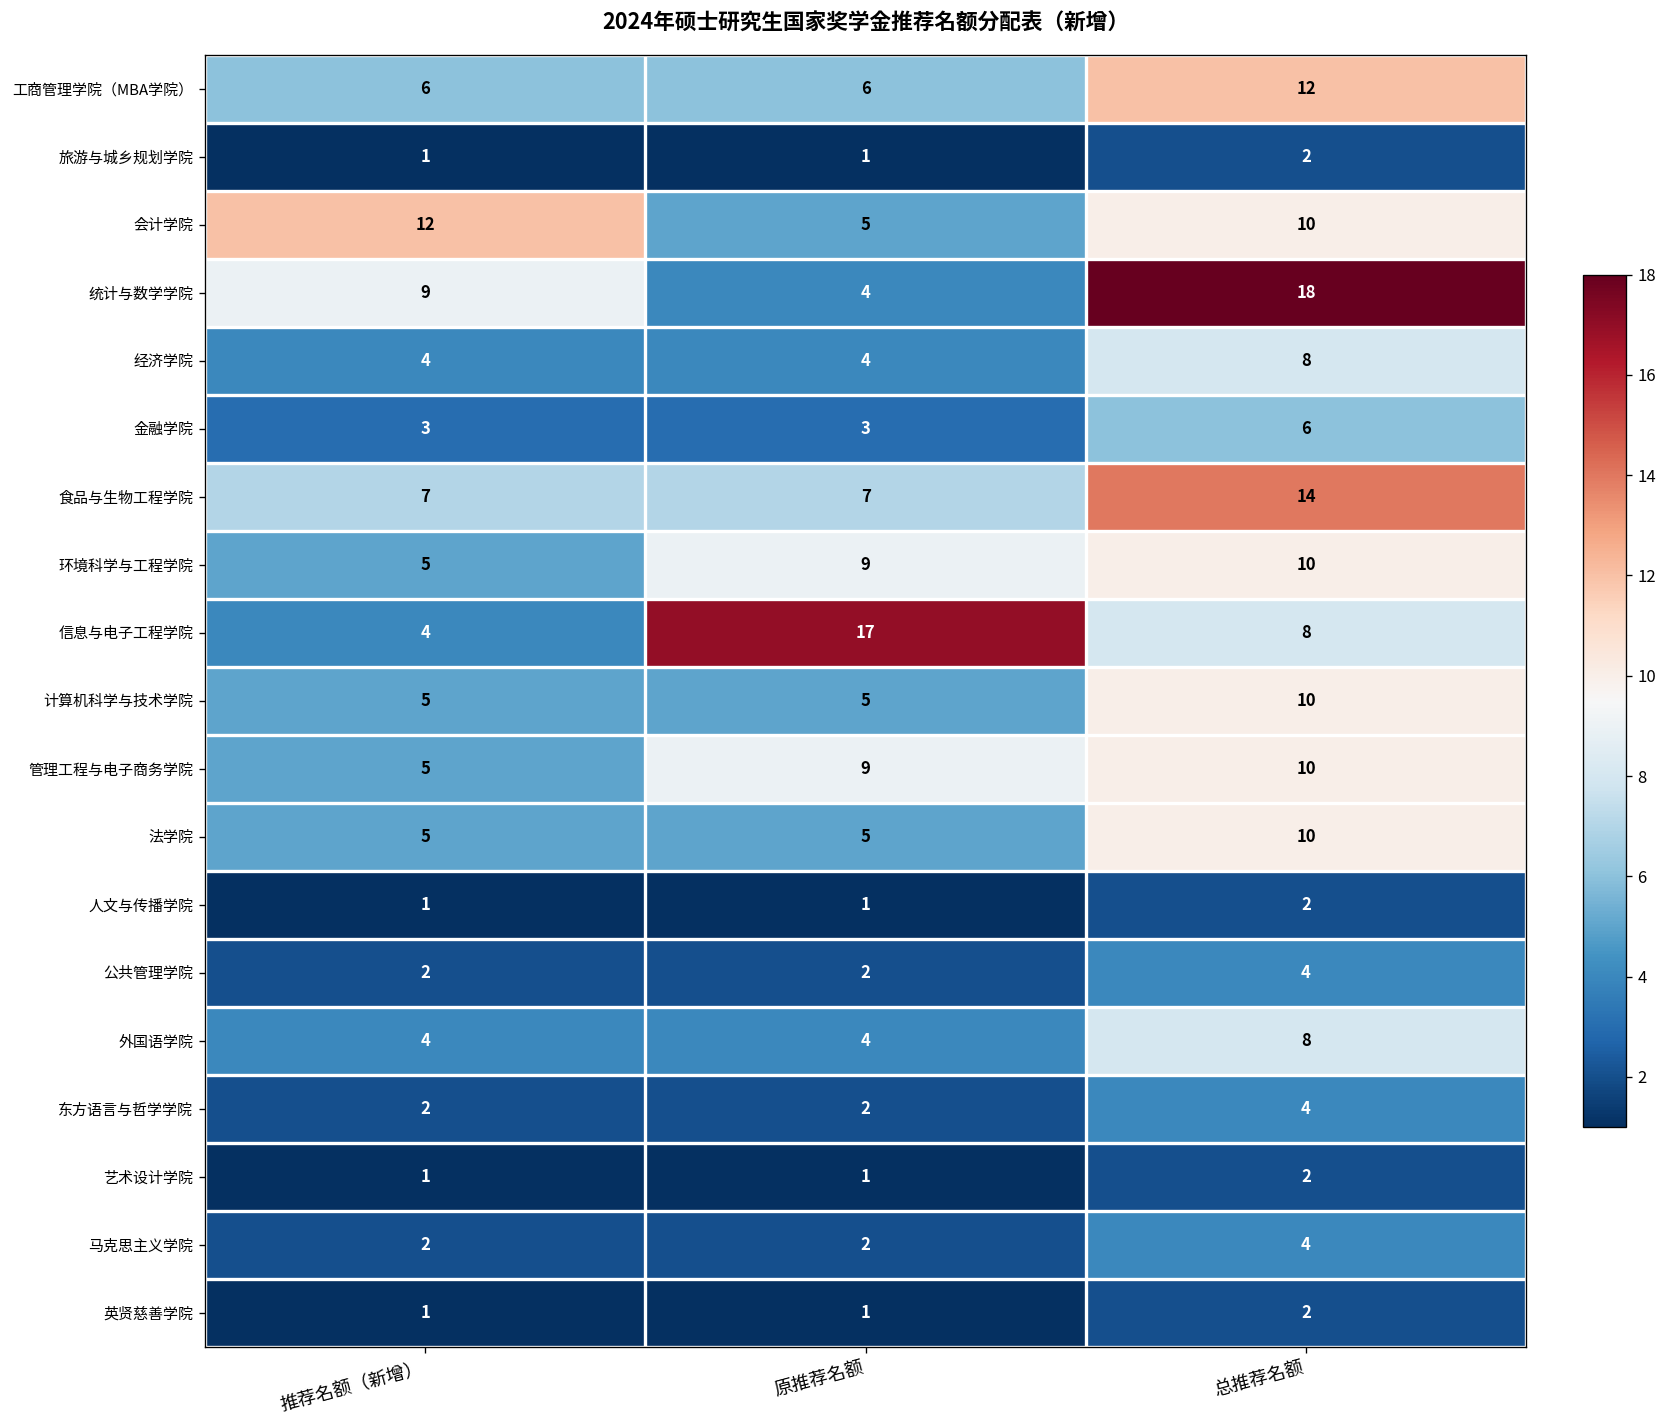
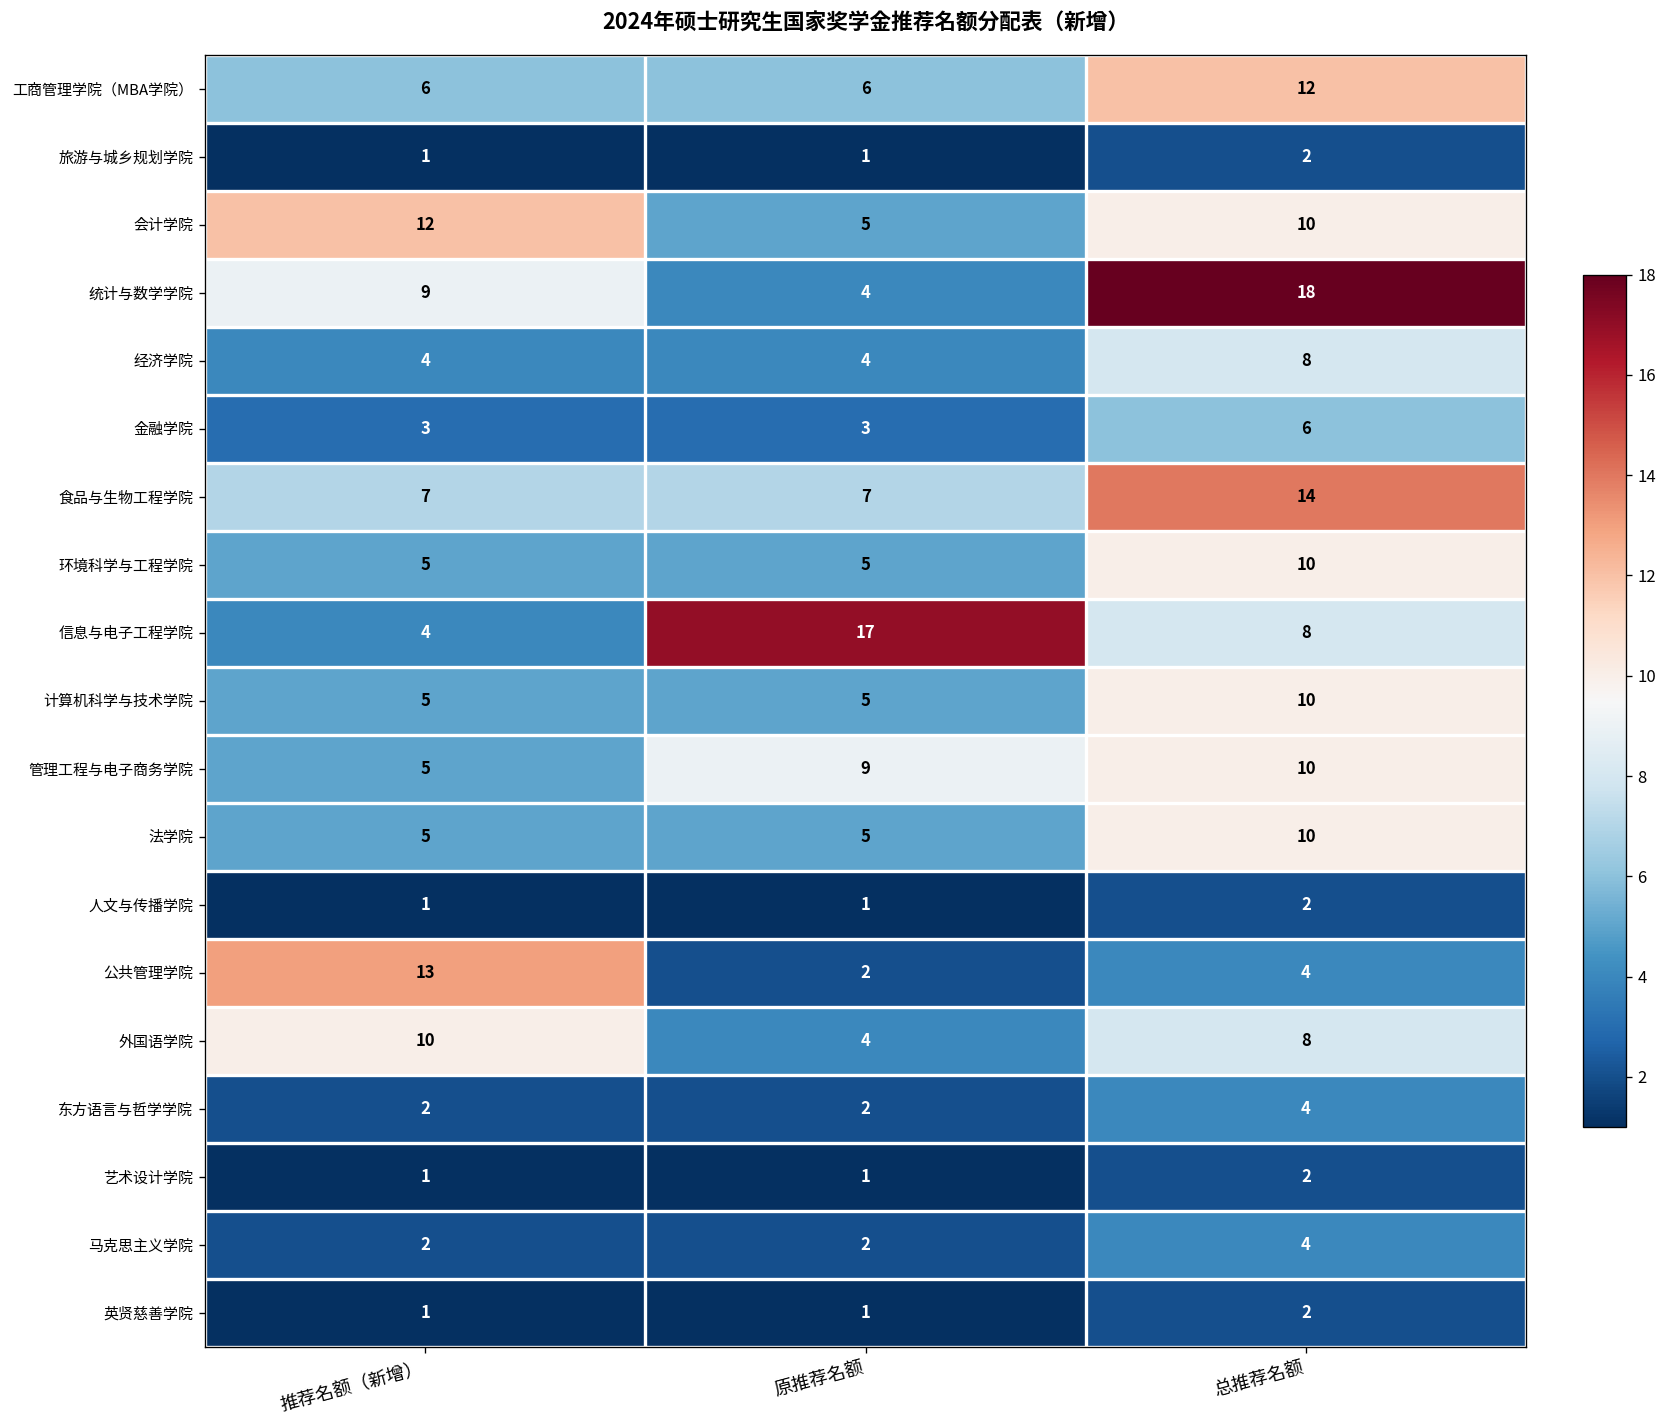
  {
    "工商管理学院（MBA学院）": {
      "推荐名额（新增）": 6,
      "原推荐名额": 6,
      "总推荐名额": 12
    },
    "旅游与城乡规划学院": {
      "推荐名额（新增）": 1,
      "原推荐名额": 1,
      "总推荐名额": 2
    },
    "会计学院": {
      "推荐名额（新增）": 12,
      "原推荐名额": 5,
      "总推荐名额": 10
    },
    "统计与数学学院": {
      "推荐名额（新增）": 9,
      "原推荐名额": 4,
      "总推荐名额": 18
    },
    "经济学院": {
      "推荐名额（新增）": 4,
      "原推荐名额": 4,
      "总推荐名额": 8
    },
    "金融学院": {
      "推荐名额（新增）": 3,
      "原推荐名额": 3,
      "总推荐名额": 6
    },
    "食品与生物工程学院": {
      "推荐名额（新增）": 7,
      "原推荐名额": 7,
      "总推荐名额": 14
    },
    "环境科学与工程学院": {
      "推荐名额（新增）": 5,
-     "原推荐名额": 9,
+     "原推荐名额": 5,
      "总推荐名额": 10
    },
    "信息与电子工程学院": {
      "推荐名额（新增）": 4,
      "原推荐名额": 17,
      "总推荐名额": 8
    },
    "计算机科学与技术学院": {
      "推荐名额（新增）": 5,
      "原推荐名额": 5,
      "总推荐名额": 10
    },
    "管理工程与电子商务学院": {
      "推荐名额（新增）": 5,
      "原推荐名额": 9,
      "总推荐名额": 10
    },
    "法学院": {
      "推荐名额（新增）": 5,
      "原推荐名额": 5,
      "总推荐名额": 10
    },
    "人文与传播学院": {
      "推荐名额（新增）": 1,
      "原推荐名额": 1,
      "总推荐名额": 2
    },
    "公共管理学院": {
-     "推荐名额（新增）": 2,
+     "推荐名额（新增）": 13,
      "原推荐名额": 2,
      "总推荐名额": 4
    },
    "外国语学院": {
-     "推荐名额（新增）": 4,
+     "推荐名额（新增）": 10,
      "原推荐名额": 4,
      "总推荐名额": 8
    },
    "东方语言与哲学学院": {
      "推荐名额（新增）": 2,
      "原推荐名额": 2,
      "总推荐名额": 4
    },
    "艺术设计学院": {
      "推荐名额（新增）": 1,
      "原推荐名额": 1,
      "总推荐名额": 2
    },
    "马克思主义学院": {
      "推荐名额（新增）": 2,
      "原推荐名额": 2,
      "总推荐名额": 4
    },
    "英贤慈善学院": {
      "推荐名额（新增）": 1,
      "原推荐名额": 1,
      "总推荐名额": 2
    }
  }
